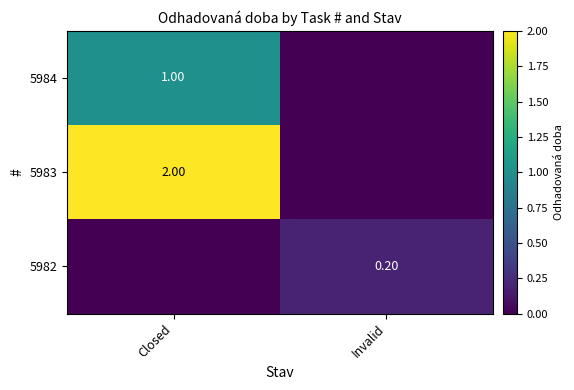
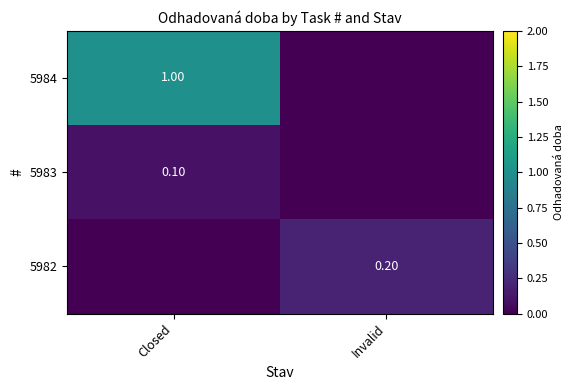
  {
    "5984": {
      "Closed": 1.00
    },
    "5983": {
-     "Closed": 2.00
+     "Closed": 0.10
    },
    "5982": {
      "Invalid": 0.20
    }
  }
